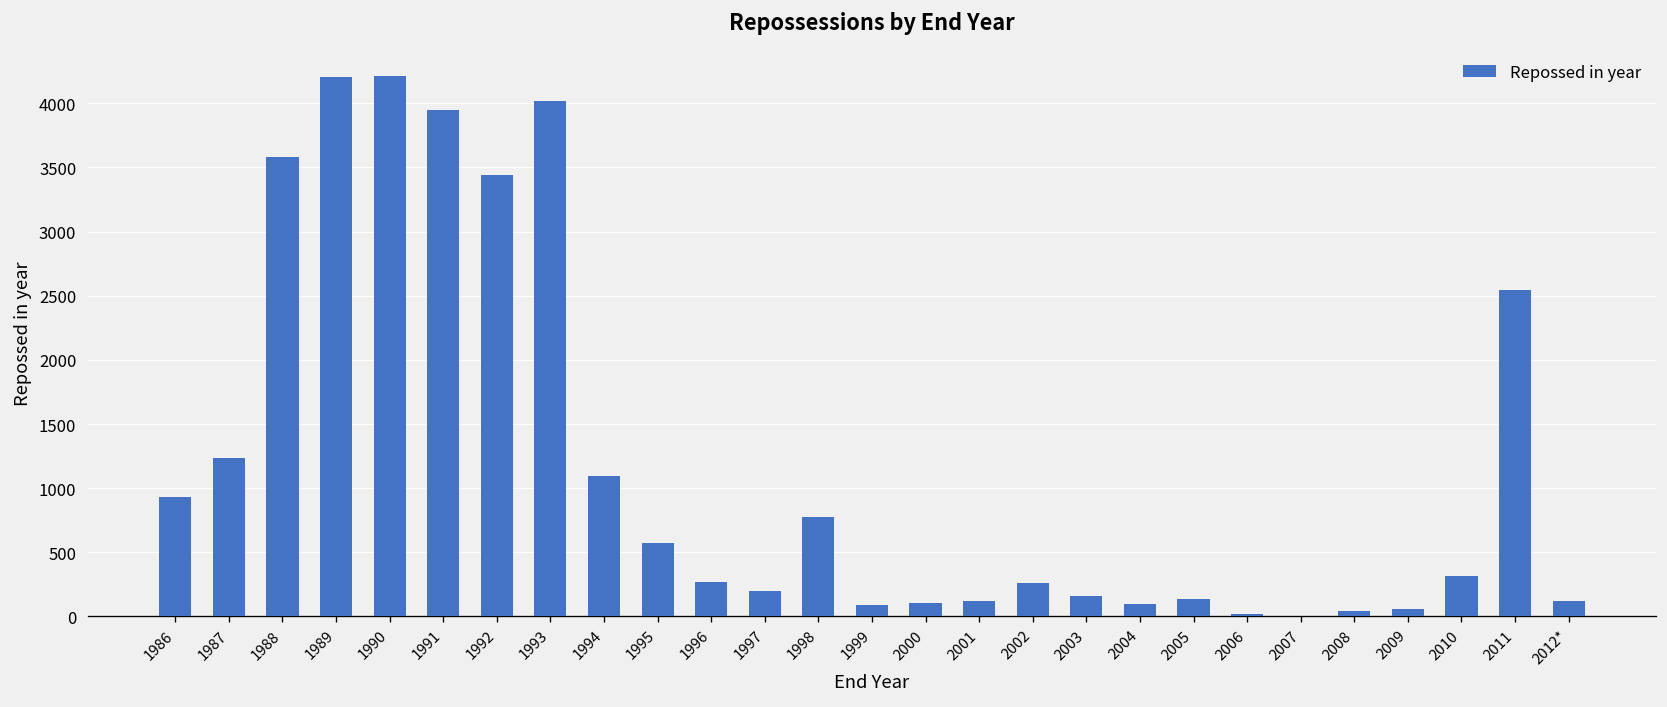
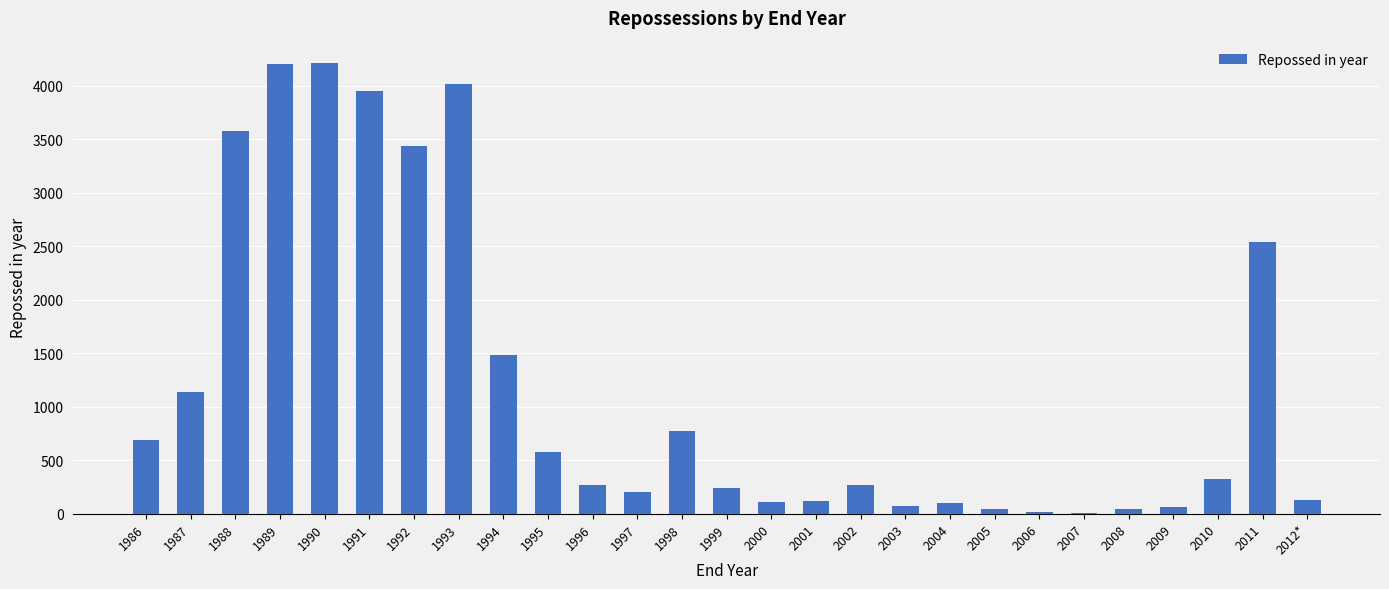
  {
-   "1986": 930,
-   "1987": 1240,
+   "1986": 690,
+   "1987": 1140,
    "1988": 3580,
    "1989": 4210,
    "1990": 4210,
    "1991": 3950,
    "1992": 3440,
    "1993": 4020,
-   "1994": 1100,
+   "1994": 1480,
    "1995": 570,
    "1996": 270,
    "1997": 200,
    "1998": 780,
-   "1999": 90,
+   "1999": 240,
    "2000": 110,
    "2001": 120,
    "2002": 260,
-   "2003": 160,
+   "2003": 70,
    "2004": 100,
-   "2005": 140,
+   "2005": 50,
    "2008": 50,
    "2009": 60,
    "2010": 320,
    "2011": 2540,
    "2012*": 120
  }
